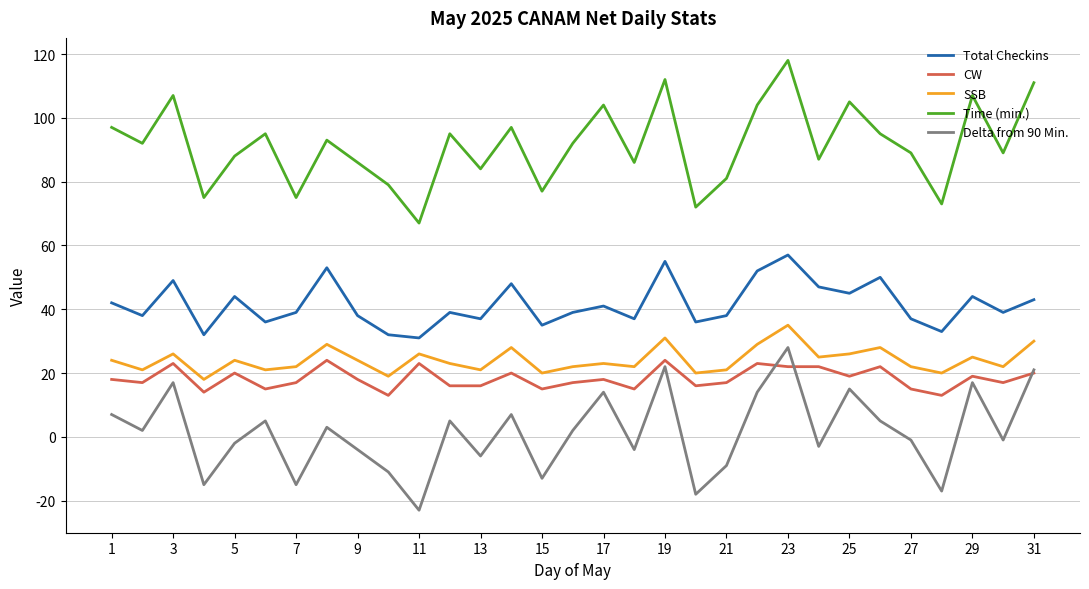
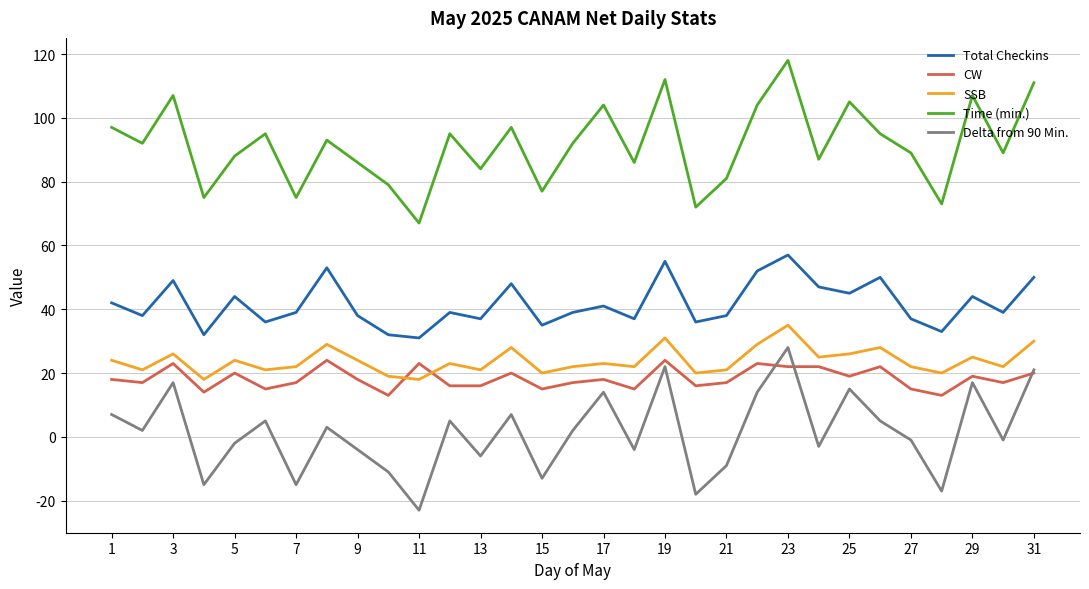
  {
    "Total Checkins": {
      "1": 42,
      "3": 49,
      "5": 44,
      "7": 39,
      "9": 38,
      "11": 31,
      "13": 37,
      "15": 35,
      "17": 41,
      "19": 55,
      "21": 38,
      "23": 57,
      "25": 45,
      "27": 37,
      "29": 44,
-     "31": 43
+     "31": 50
    },
    "CW": {
      "1": 18,
      "3": 23,
      "5": 20,
      "7": 17,
      "9": 18,
      "11": 23,
      "13": 16,
      "15": 15,
      "17": 18,
      "19": 24,
      "21": 17,
      "23": 22,
      "25": 19,
      "27": 15,
      "29": 19,
      "31": 20
    },
    "SSB": {
      "1": 24,
      "3": 26,
      "5": 24,
      "7": 22,
      "9": 24,
-     "11": 26,
+     "11": 18,
      "13": 21,
      "15": 20,
      "17": 23,
      "19": 31,
      "21": 21,
      "23": 35,
      "25": 26,
      "27": 22,
      "29": 25,
      "31": 30
    },
    "Time (min.)": {
      "1": 97,
      "3": 107,
      "5": 88,
      "7": 75,
      "9": 86,
      "11": 67,
      "13": 84,
      "15": 77,
      "17": 104,
      "19": 112,
      "21": 81,
      "23": 118,
      "25": 105,
      "27": 89,
      "29": 107,
      "31": 111
    },
    "Delta from 90 Min.": {
      "1": 7,
      "3": 17,
      "5": -2,
      "7": -15,
      "9": -4,
      "11": -23,
      "13": -6,
      "15": -13,
      "17": 14,
      "19": 22,
      "21": -9,
      "23": 28,
      "25": 15,
      "27": -1,
      "29": 17,
      "31": 21
    }
  }
